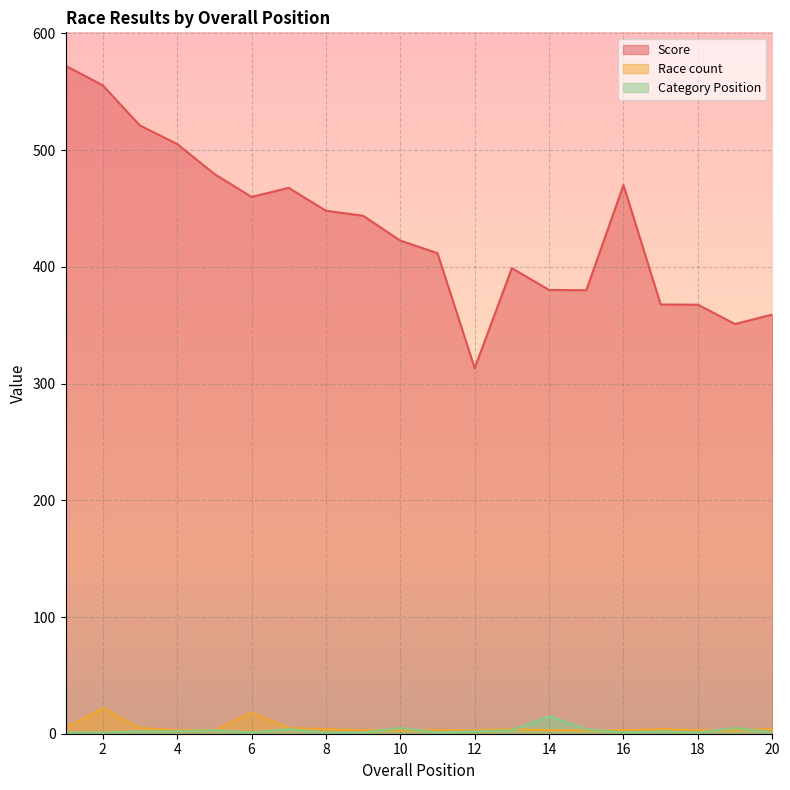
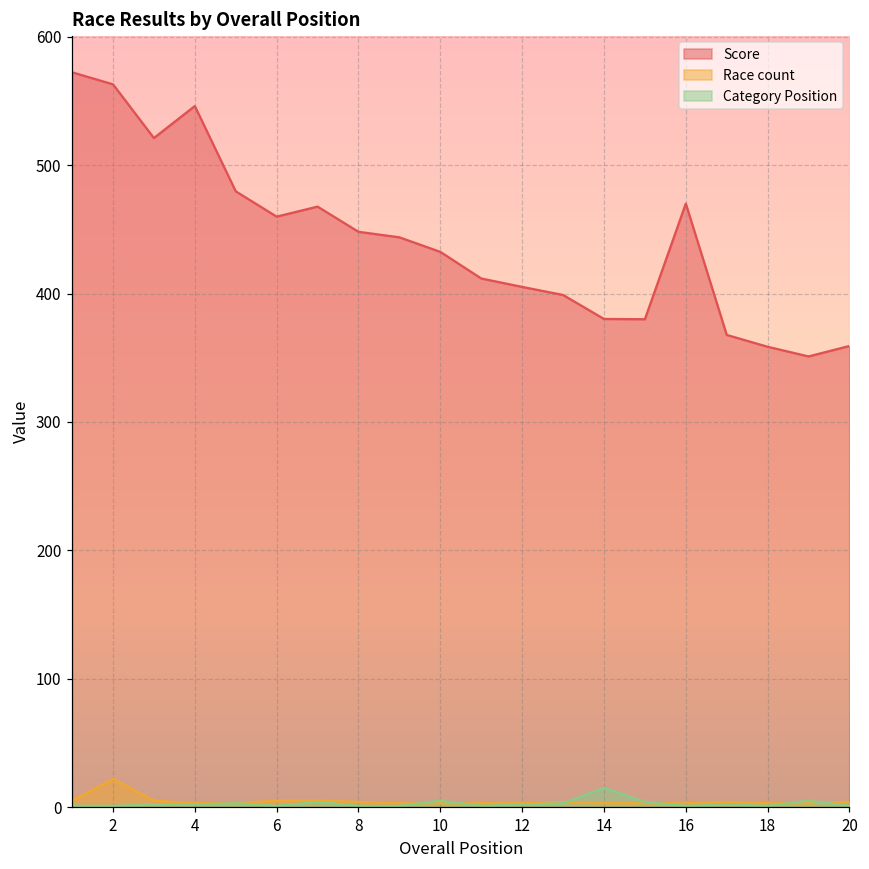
  {
    "Score": {
-     "2": 556,
-     "4": 505,
+     "2": 563,
+     "4": 546,
      "6": 460,
      "8": 448,
-     "10": 423,
-     "12": 313,
+     "10": 432,
+     "12": 405,
      "14": 380,
      "16": 470,
-     "18": 368,
+     "18": 359,
      "20": 359
    },
    "Race count": {
      "2": 22,
-     "6": 18,
+     "6": 5,
      "8": 4,
      "14": 3,
      "20": 4
    },
    "Category Position": {
      "2": 1,
      "6": 1,
      "8": 1,
      "14": 15,
      "20": 1
    }
  }
